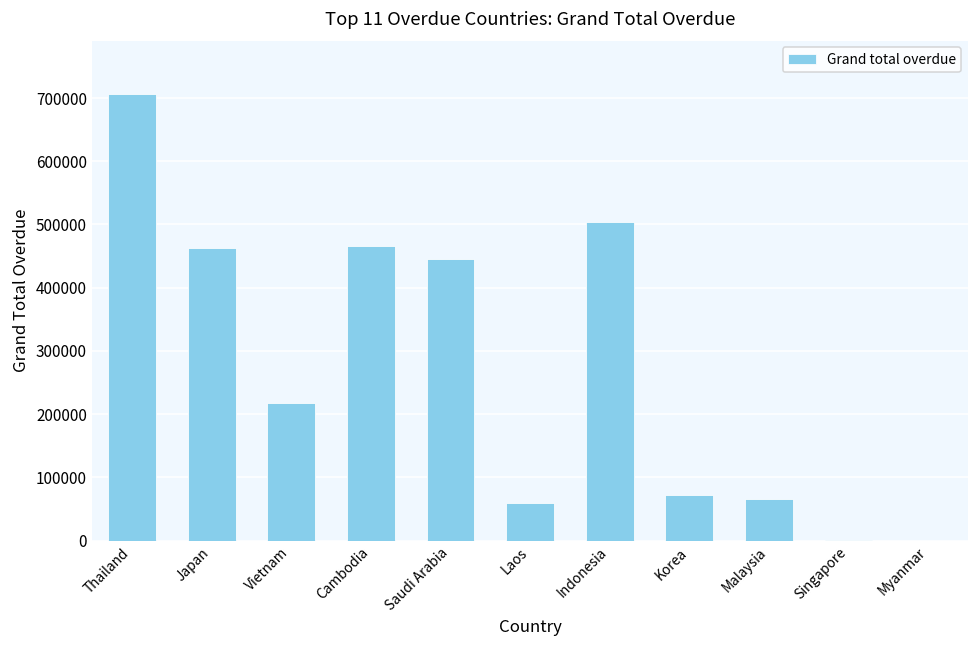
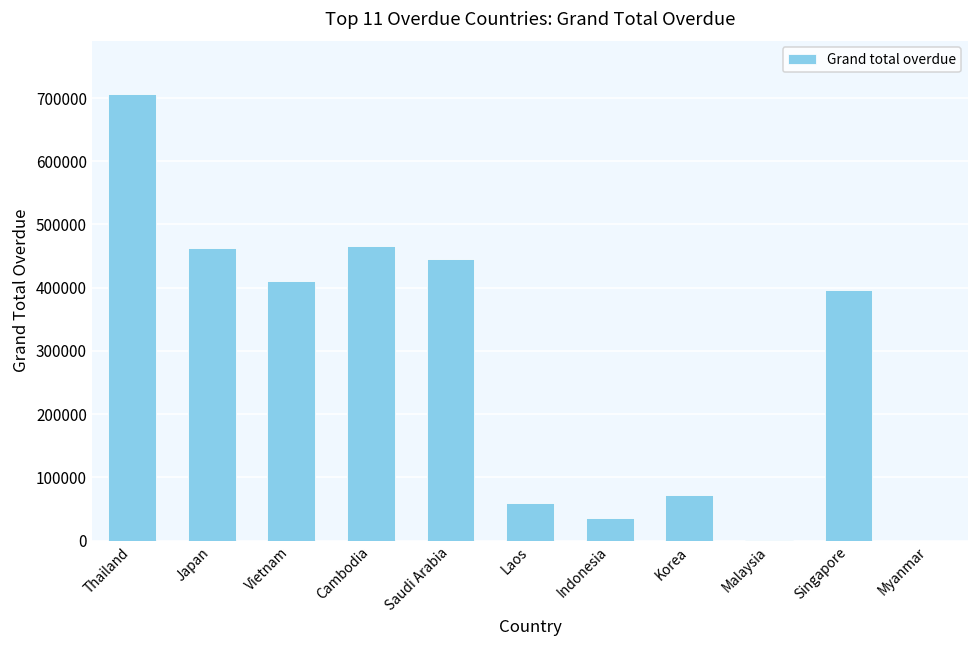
  {
    "Thailand": 710000,
    "Japan": 460000,
-   "Vietnam": 220000,
+   "Vietnam": 410000,
    "Cambodia": 470000,
    "Saudi Arabia": 450000,
    "Laos": 60000,
-   "Indonesia": 500000,
+   "Indonesia": 40000,
    "Korea": 70000,
-   "Malaysia": 70000,
-   "Singapore": 0,
+   "Malaysia": 0,
+   "Singapore": 400000,
    "Myanmar": 0
  }
